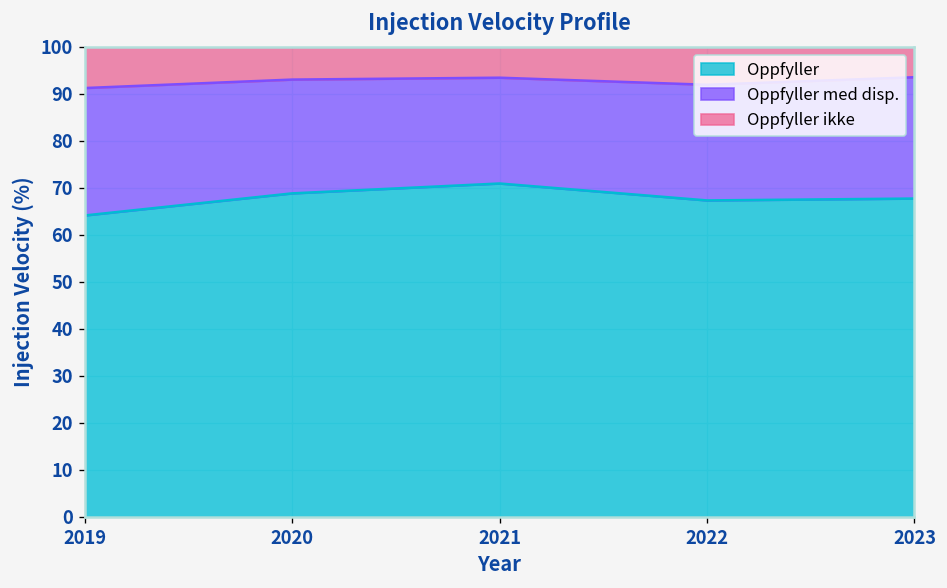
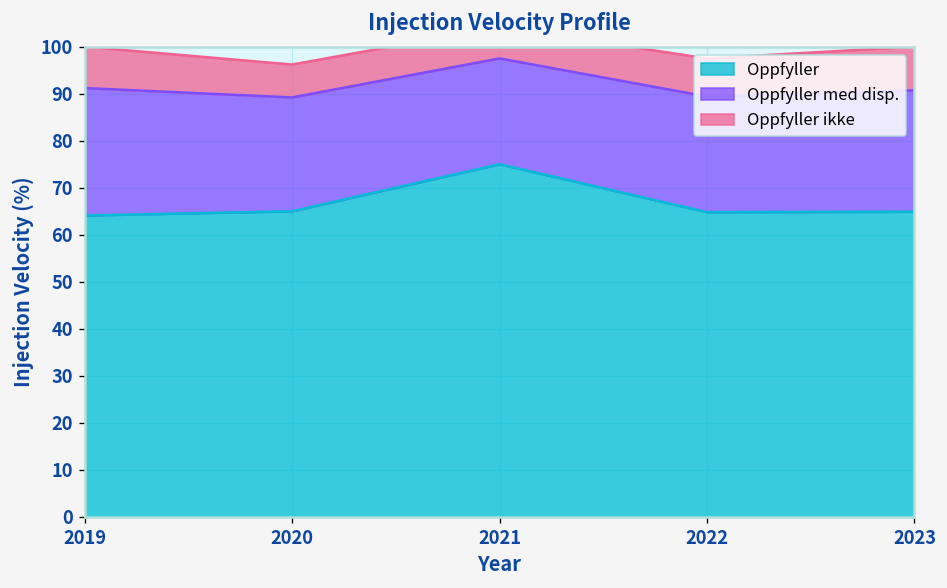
  {
    "Oppfyller": {
      "2019": 64,
-     "2020": 69,
-     "2021": 71,
-     "2022": 67,
-     "2023": 68
+     "2020": 65,
+     "2021": 75,
+     "2022": 65,
+     "2023": 65
    },
    "Oppfyller med disp.": {
      "2019": 27,
      "2020": 24,
      "2021": 23,
      "2023": 26
    },
    "Oppfyller ikke": {
      "2019": 9,
      "2020": 7
    }
  }
